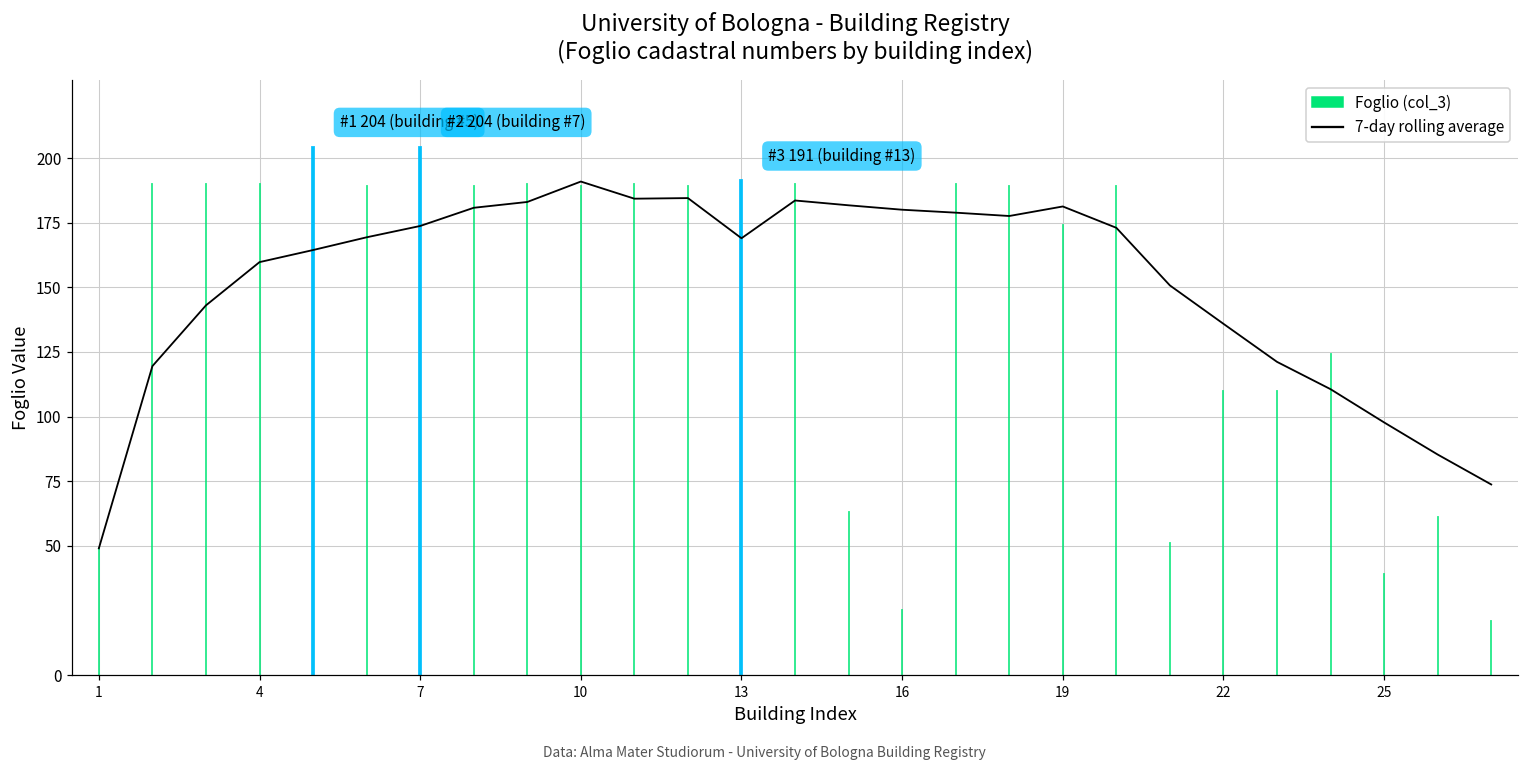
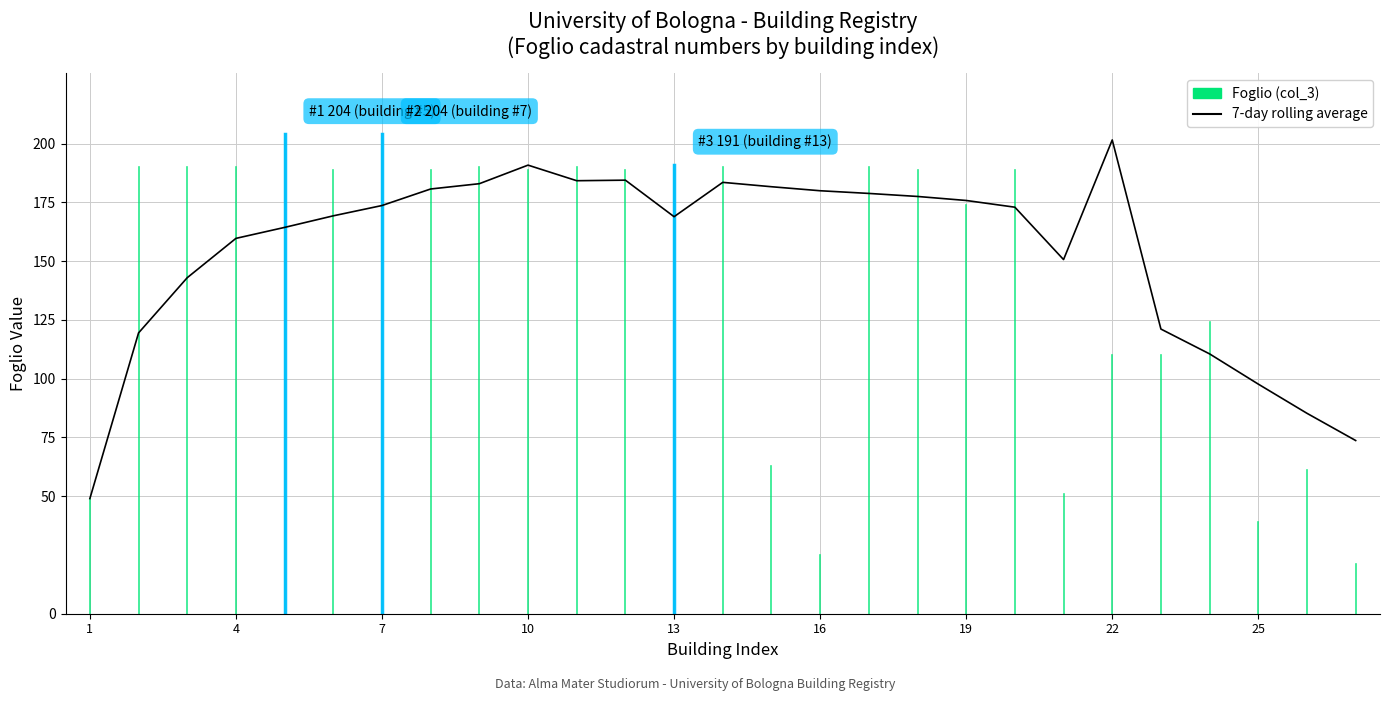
  {
    "7-day rolling average": {
      "4": 160,
      "7": 174,
      "10": 191,
      "13": 169,
      "16": 180,
-     "19": 181,
-     "22": 136,
+     "19": 176,
+     "22": 202,
      "25": 98
    }
  }
